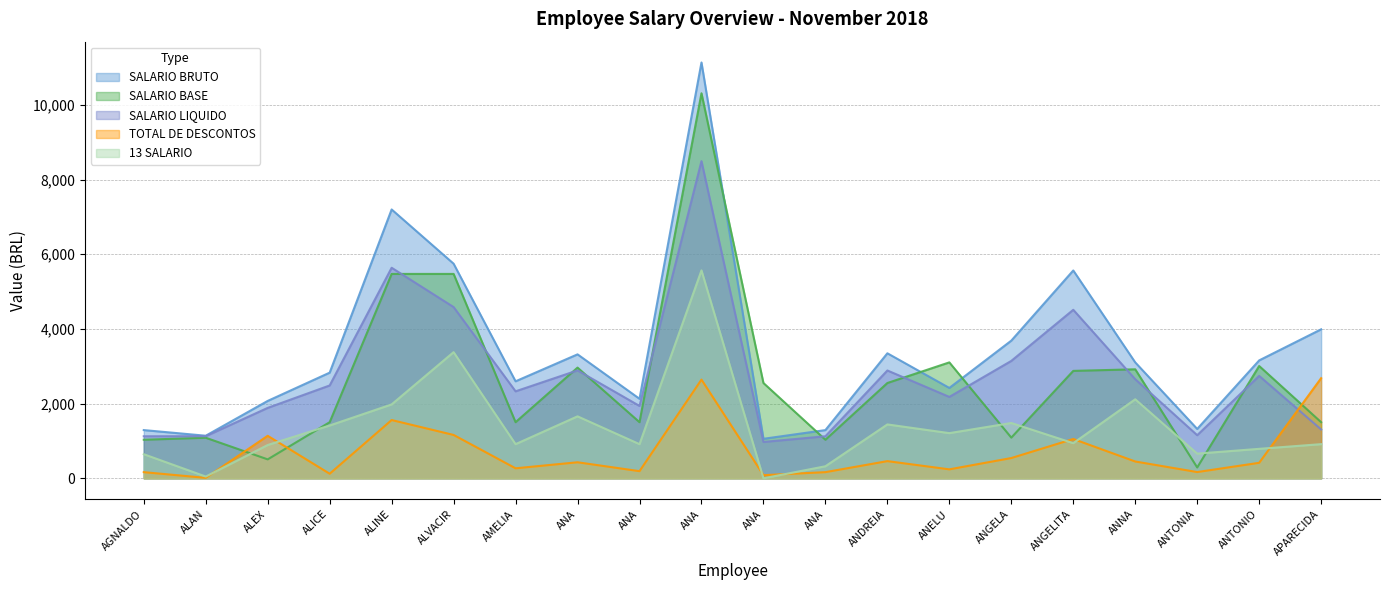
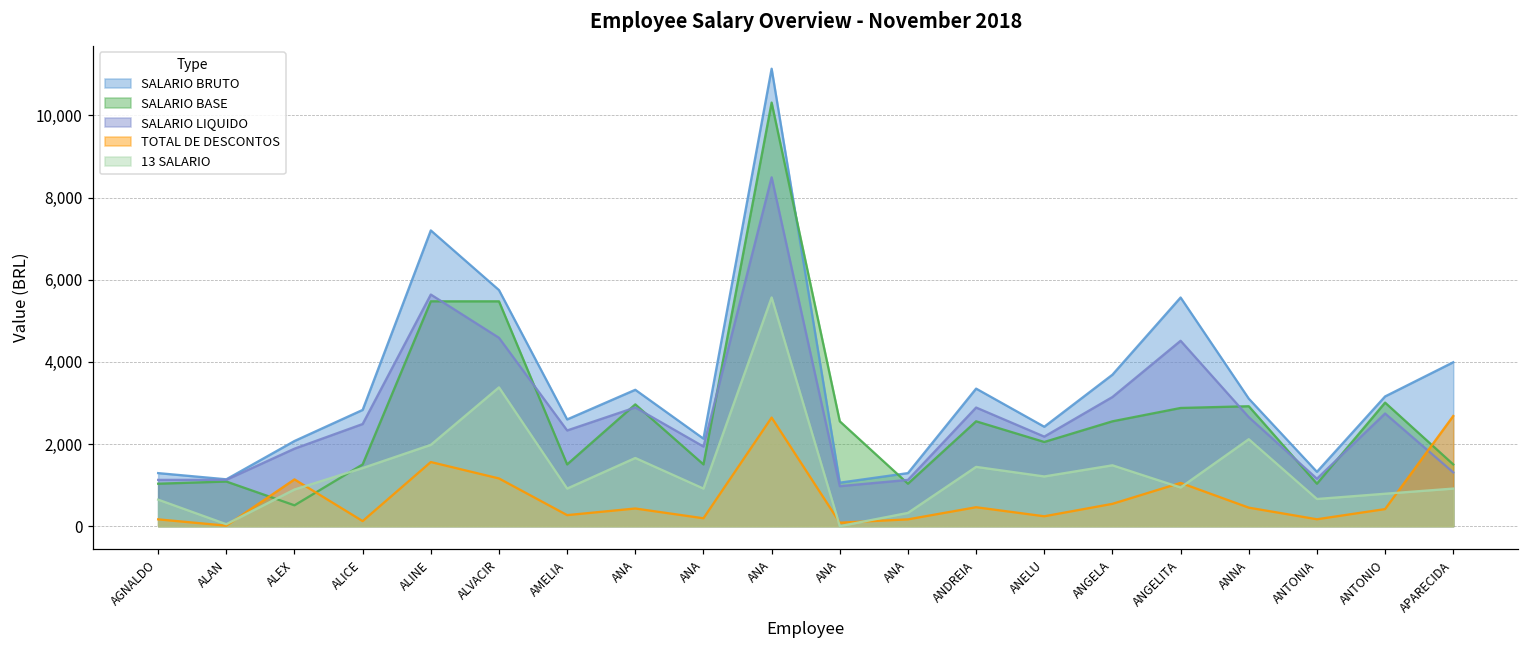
  {
    "SALARIO BASE": {
      "AGNALDO": "1,000",
      "ALEX": "500",
      "ALICE": "1,500",
      "ALINE": "5,500",
      "ALVACIR": "5,500",
      "AMELIA": "1,500",
      "ANDREIA": "2,600",
-     "ANELU": "3,100",
-     "ANGELA": "1,100",
+     "ANELU": "2,000",
+     "ANGELA": "2,600",
      "ANGELITA": "2,900",
      "ANNA": "2,900",
-     "ANTONIA": "300",
+     "ANTONIA": "1,000",
      "ANTONIO": "3,000",
      "APARECIDA": "1,500"
    },
    "TOTAL DE DESCONTOS": {
      "AGNALDO": "200",
      "ALEX": "1,100",
      "ALICE": "100",
      "ALINE": "1,600",
      "ALVACIR": "1,200",
      "AMELIA": "300",
      "ANDREIA": "500",
      "ANELU": "200",
      "ANGELA": "500",
      "ANGELITA": "1,100",
      "ANNA": "500",
      "ANTONIA": "200",
      "ANTONIO": "400",
      "APARECIDA": "2,700"
    },
    "13 SALARIO": {
      "AGNALDO": "600",
      "ALEX": "900",
      "ALICE": "1,400",
      "ALINE": "2,000",
      "ALVACIR": "3,400",
      "AMELIA": "900",
      "ANDREIA": "1,400",
      "ANELU": "1,200",
      "ANGELA": "1,500",
      "ANGELITA": "900",
      "ANNA": "2,100",
      "ANTONIA": "700",
      "ANTONIO": "800",
      "APARECIDA": "900"
    }
  }
